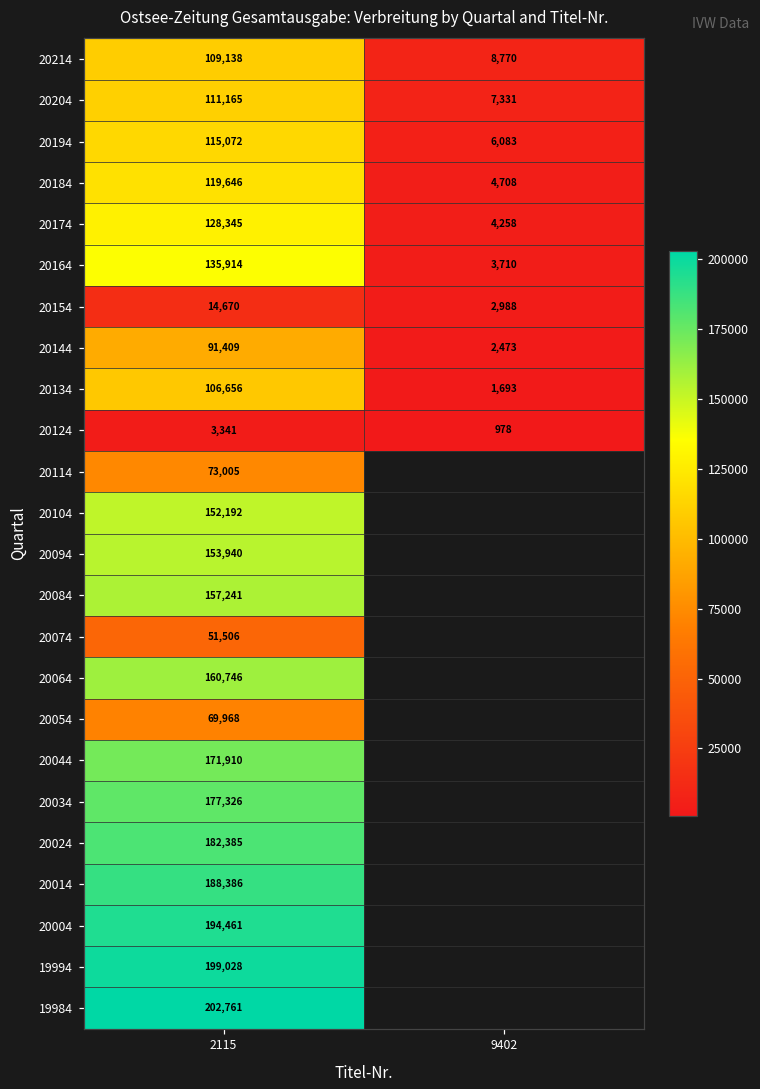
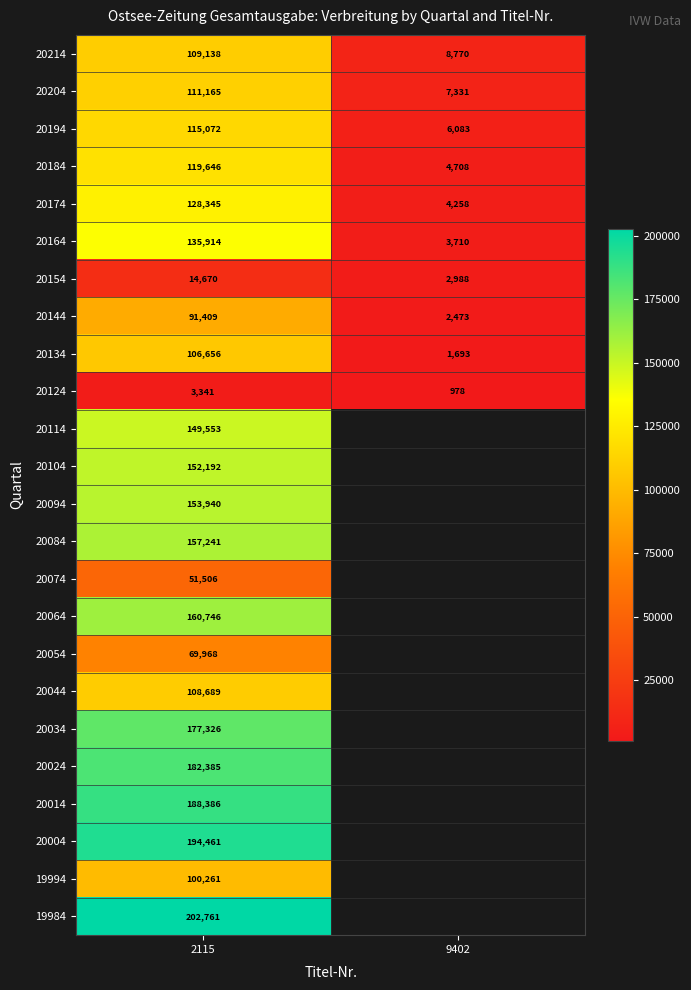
  {
    "20214": {
      "2115": "109,138",
      "9402": "8,770"
    },
    "20204": {
      "2115": "111,165",
      "9402": "7,331"
    },
    "20194": {
      "2115": "115,072",
      "9402": "6,083"
    },
    "20184": {
      "2115": "119,646",
      "9402": "4,708"
    },
    "20174": {
      "2115": "128,345",
      "9402": "4,258"
    },
    "20164": {
      "2115": "135,914",
      "9402": "3,710"
    },
    "20154": {
      "2115": "14,670",
      "9402": "2,988"
    },
    "20144": {
      "2115": "91,409",
      "9402": "2,473"
    },
    "20134": {
      "2115": "106,656",
      "9402": "1,693"
    },
    "20124": {
      "2115": "3,341",
      "9402": "978"
    },
    "20114": {
-     "2115": "73,005"
+     "2115": "149,553"
    },
    "20104": {
      "2115": "152,192"
    },
    "20094": {
      "2115": "153,940"
    },
    "20084": {
      "2115": "157,241"
    },
    "20074": {
      "2115": "51,506"
    },
    "20064": {
      "2115": "160,746"
    },
    "20054": {
      "2115": "69,968"
    },
    "20044": {
-     "2115": "171,910"
+     "2115": "108,689"
    },
    "20034": {
      "2115": "177,326"
    },
    "20024": {
      "2115": "182,385"
    },
    "20014": {
      "2115": "188,386"
    },
    "20004": {
      "2115": "194,461"
    },
    "19994": {
-     "2115": "199,028"
+     "2115": "100,261"
    },
    "19984": {
      "2115": "202,761"
    }
  }
